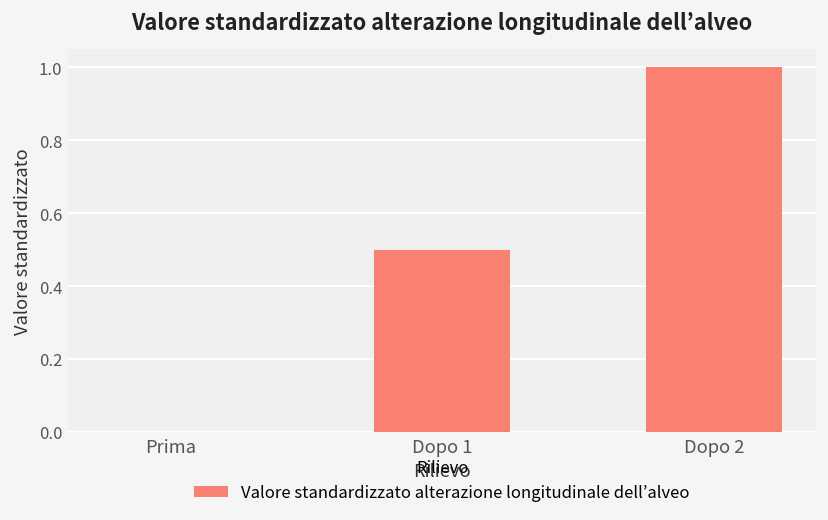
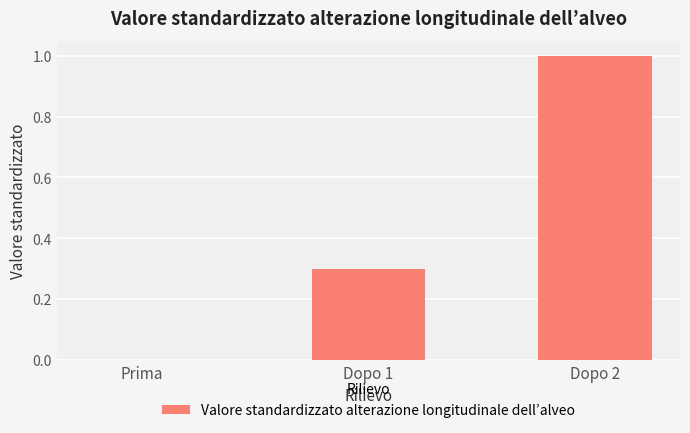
  {
    "Prima": 0.0,
-   "Dopo 1": 0.5,
+   "Dopo 1": 0.3,
    "Dopo 2": 1.0
  }
